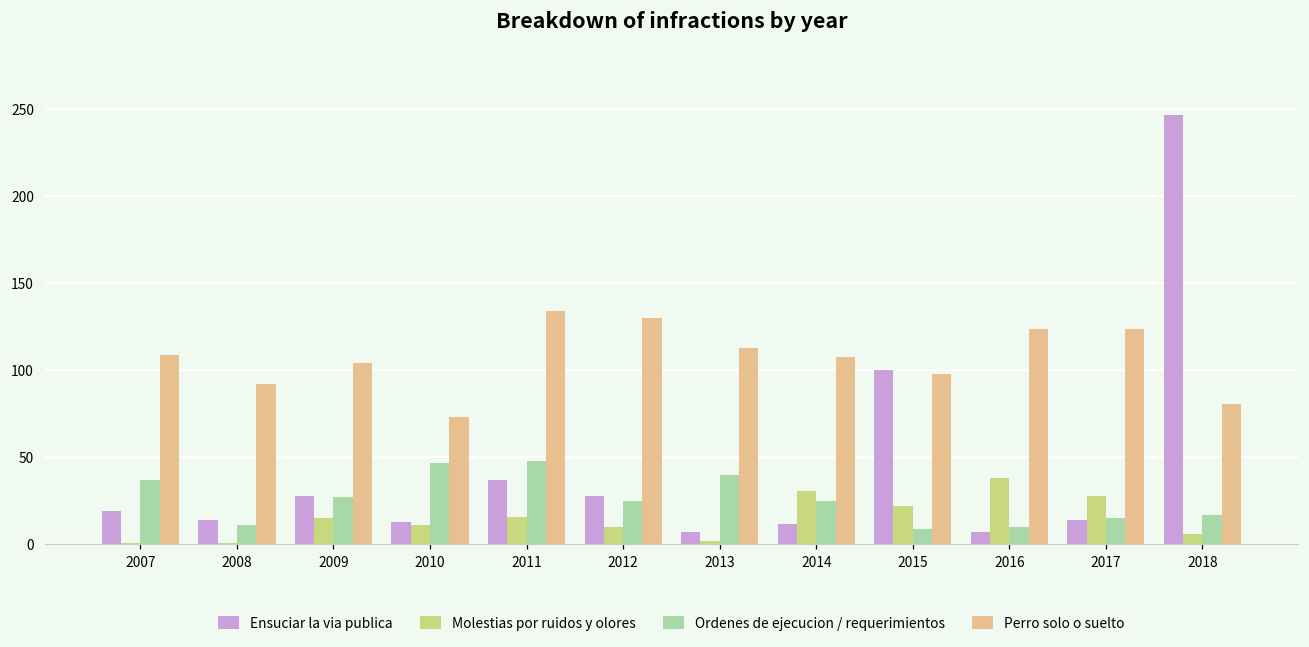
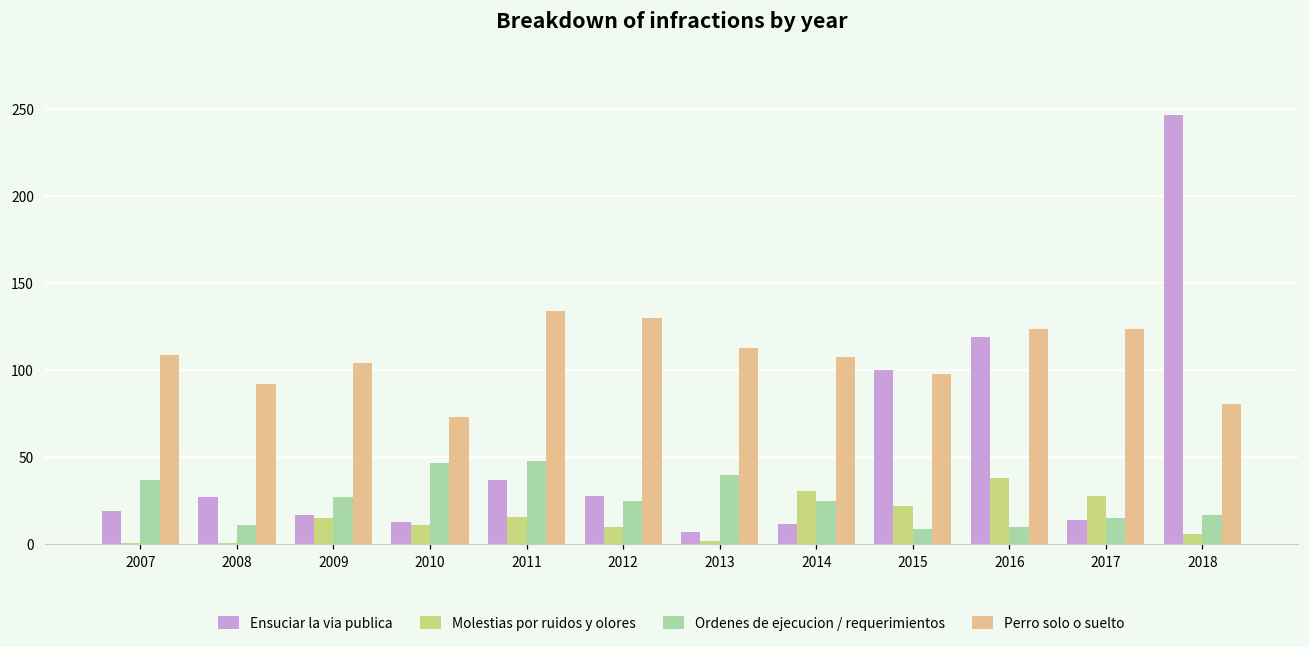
  {
    "Ensuciar la via publica": {
      "2007": 19,
-     "2008": 14,
-     "2009": 28,
+     "2008": 27,
+     "2009": 17,
      "2010": 13,
      "2011": 37,
      "2012": 28,
      "2013": 7,
      "2014": 12,
      "2015": 100,
-     "2016": 7,
+     "2016": 119,
      "2017": 14,
      "2018": 247
    }
  }
